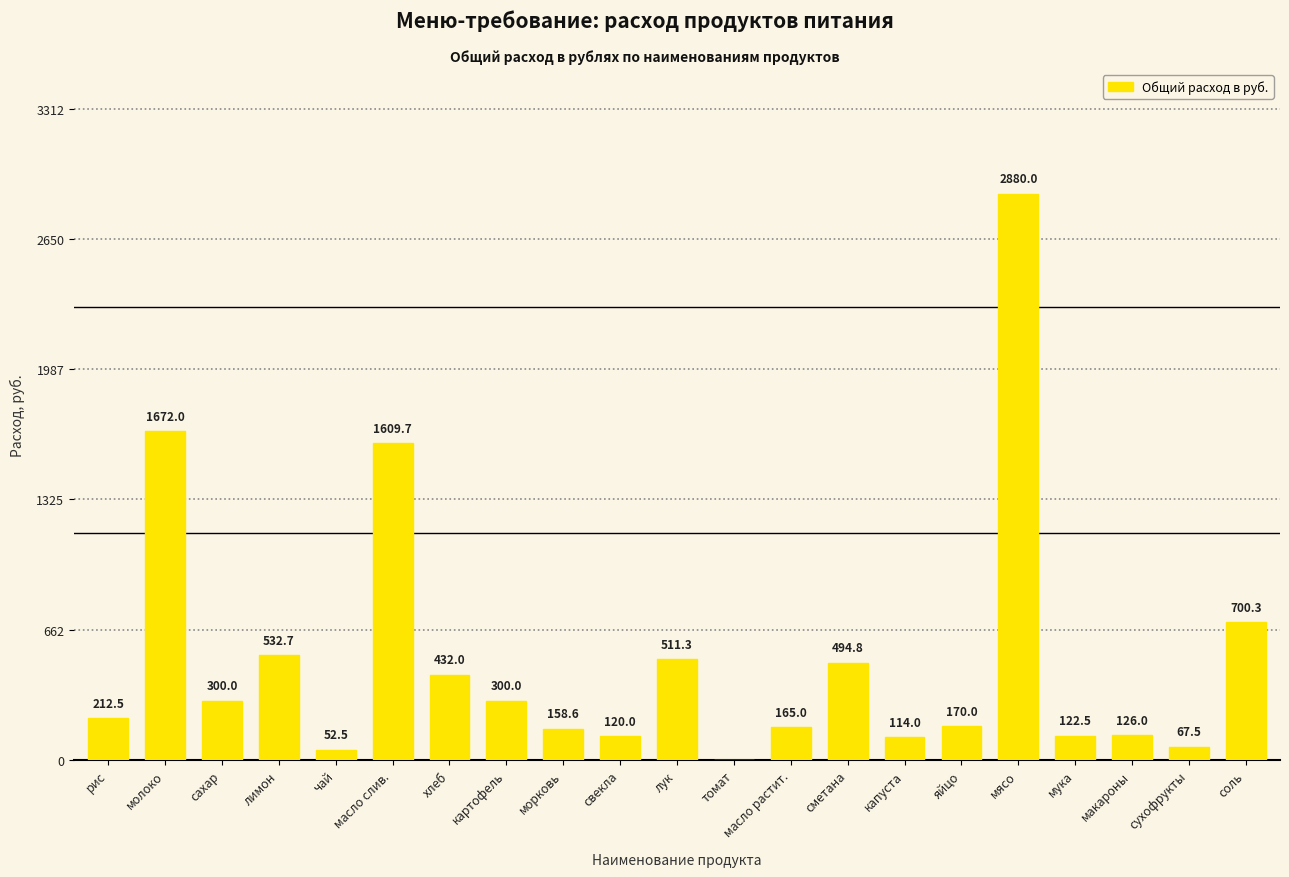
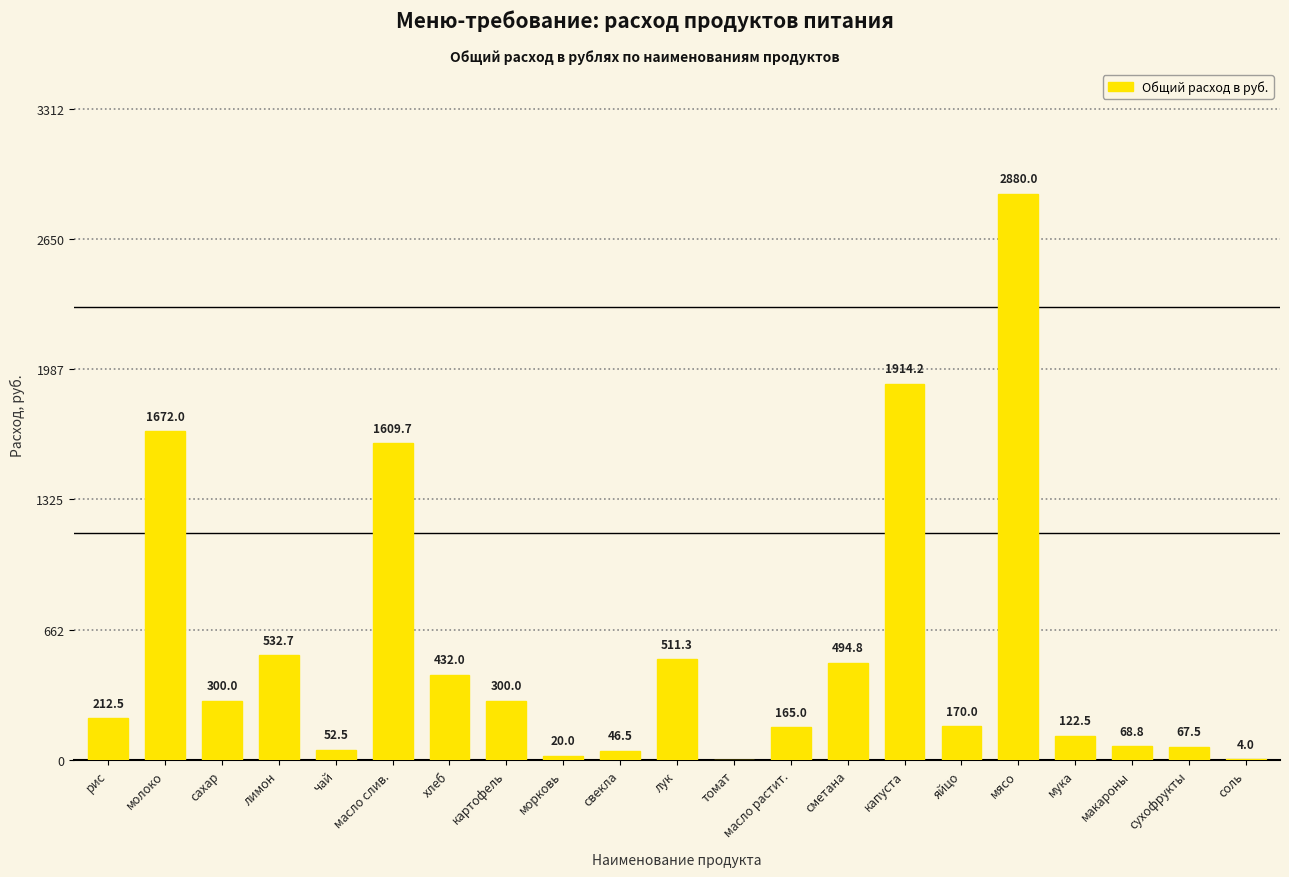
  {
    "рис": 212.5,
    "молоко": 1672.0,
    "сахар": 300.0,
    "лимон": 532.7,
    "чай": 52.5,
    "масло слив.": 1609.7,
    "хлеб": 432.0,
    "картофель": 300.0,
-   "морковь": 158.6,
-   "свекла": 120.0,
+   "морковь": 20.0,
+   "свекла": 46.5,
    "лук": 511.3,
    "масло растит.": 165.0,
    "сметана": 494.8,
-   "капуста": 114.0,
+   "капуста": 1914.2,
    "яйцо": 170.0,
    "мясо": 2880.0,
    "мука": 122.5,
-   "макароны": 126.0,
+   "макароны": 68.8,
    "сухофрукты": 67.5,
-   "соль": 700.3
+   "соль": 4.0
  }
